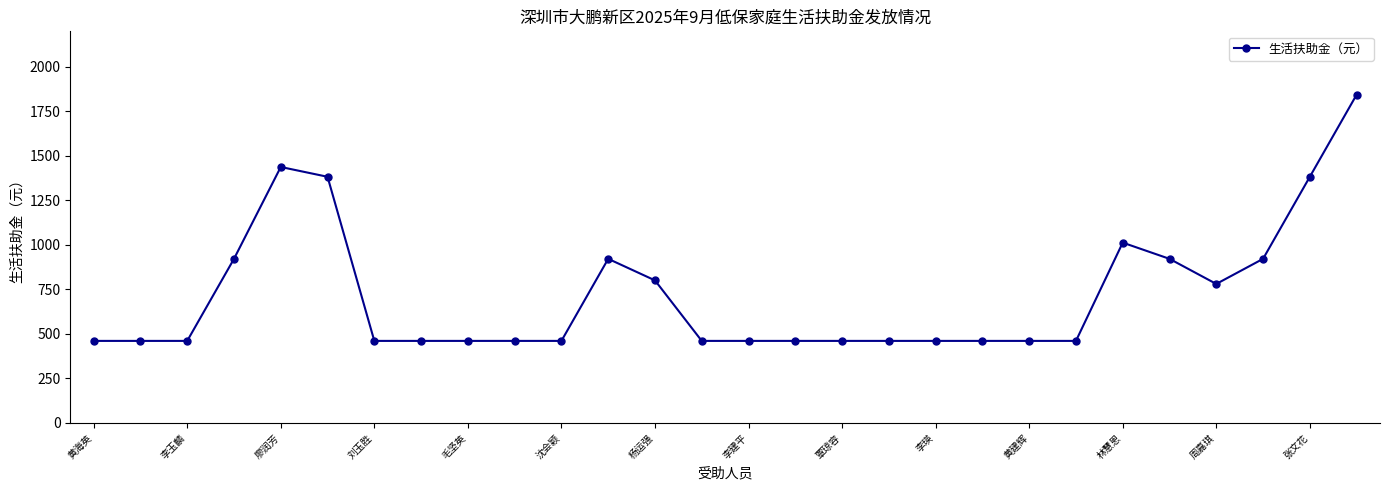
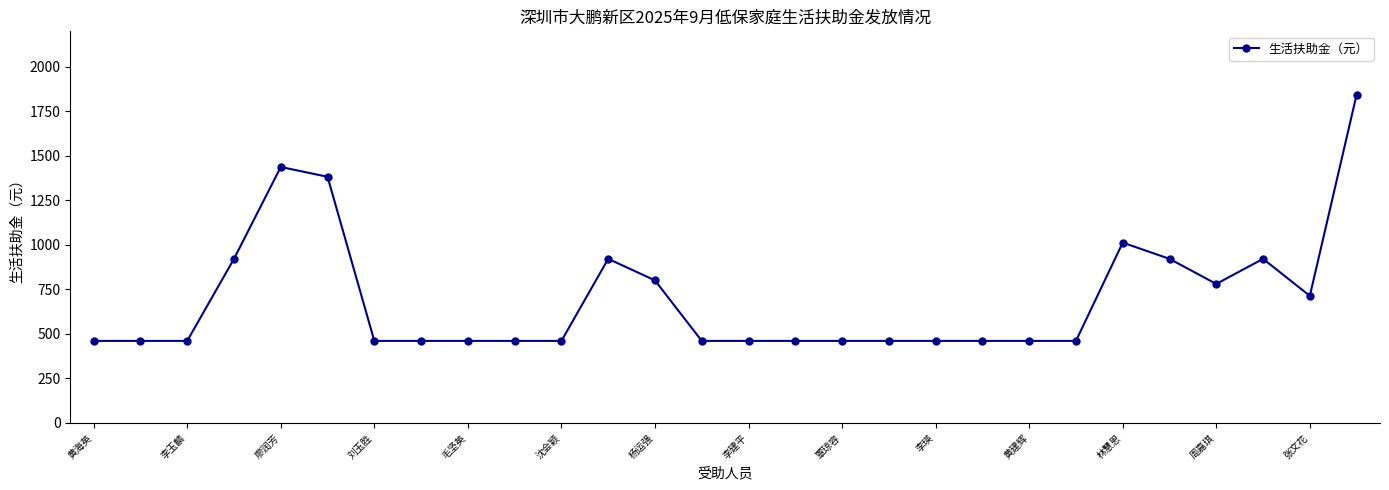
  {
    "黄海英": 460,
    "李玉麟": 460,
    "廖润芳": 1440,
    "刘玉胜": 460,
    "毛坚英": 460,
    "沈会颖": 460,
    "杨运强": 800,
    "李建平": 460,
    "覃琼容": 460,
    "李瑛": 460,
    "黄建辉": 460,
    "林慧恩": 1010,
    "周嘉琪": 780,
-   "张文花": 1380
+   "张文花": 710
  }
